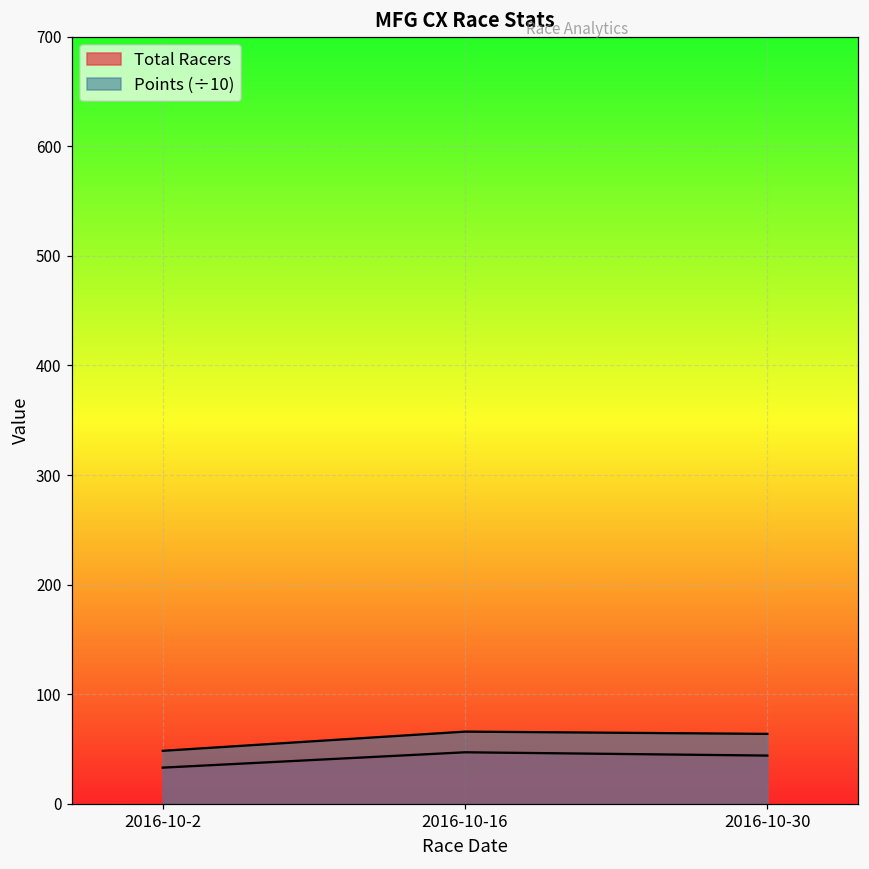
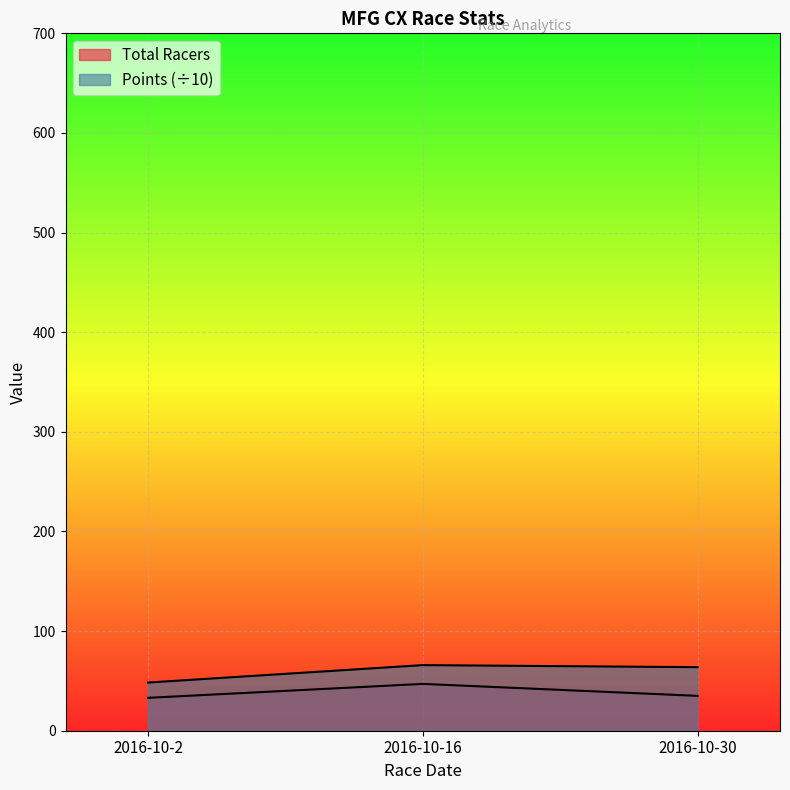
  {
    "Total Racers": {
      "2016-10-2": 30,
      "2016-10-16": 50,
-     "2016-10-30": 44
+     "2016-10-30": 35
    },
    "Points (÷10)": {
      "2016-10-2": 50,
      "2016-10-16": 70,
      "2016-10-30": 60
    }
  }
